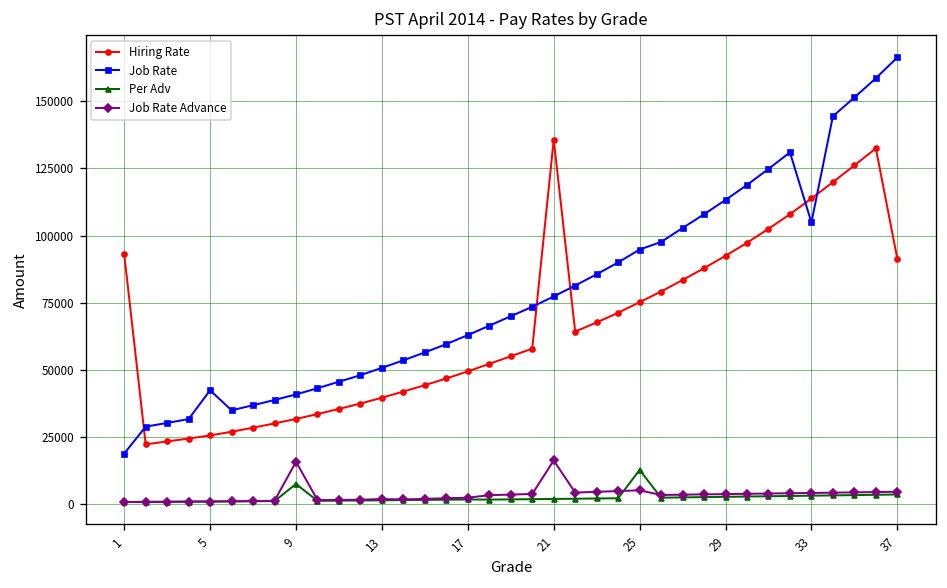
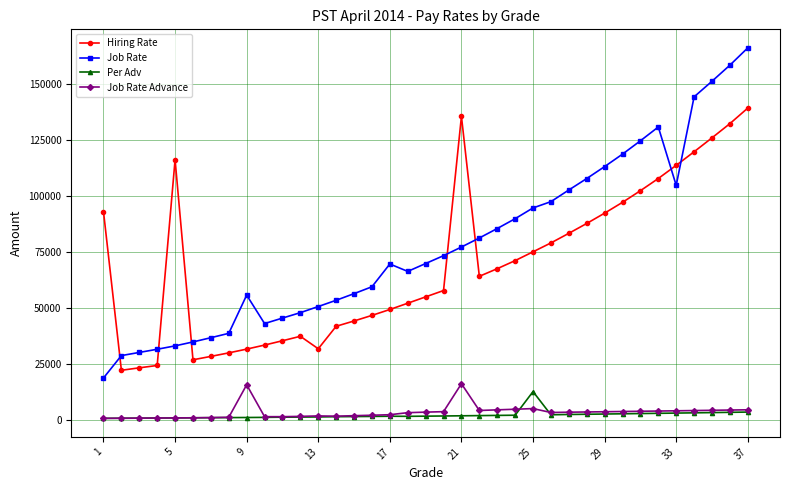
  {
    "Hiring Rate": {
      "1": 93000,
-     "5": 26000,
+     "5": 116000,
      "9": 32000,
-     "13": 40000,
+     "13": 32000,
      "17": 49000,
      "21": 136000,
      "25": 75000,
      "29": 92000,
      "33": 114000,
-     "37": 91000
+     "37": 139000
    },
    "Job Rate": {
      "1": 19000,
-     "5": 42000,
-     "9": 41000,
+     "5": 33000,
+     "9": 56000,
      "13": 51000,
-     "17": 63000,
+     "17": 70000,
      "21": 77000,
      "25": 95000,
      "29": 113000,
      "33": 105000,
      "37": 166000
    },
    "Per Adv": {
-     "9": 8000,
+     "9": 1000,
      "21": 2000,
      "25": 13000
    },
    "Job Rate Advance": {
      "9": 16000,
      "21": 16000,
      "25": 5000
    }
  }
